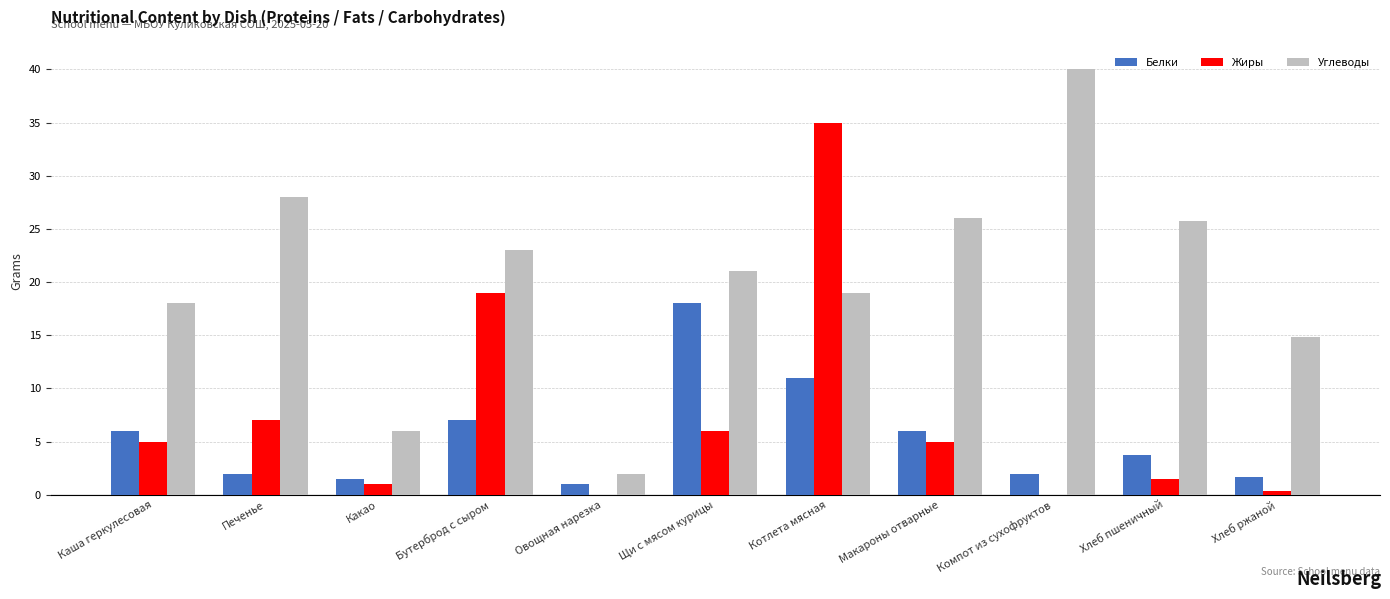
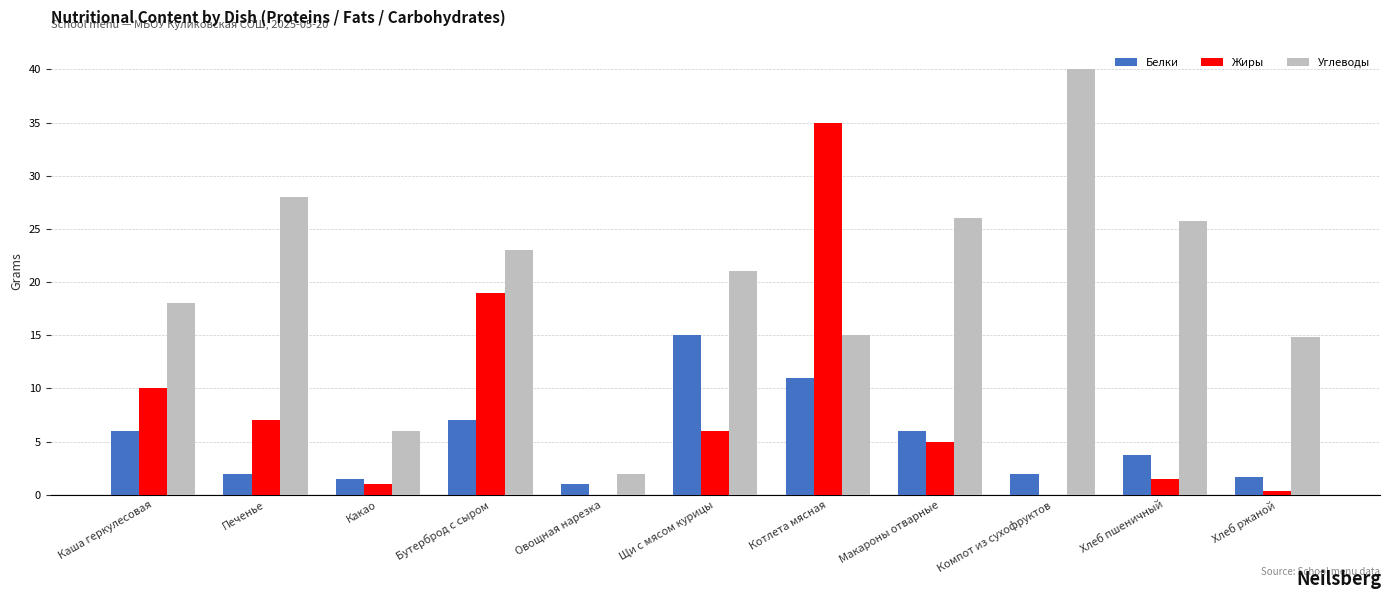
  {
    "Белки": {
      "Каша геркулесовая": 6,
      "Печенье": 2,
      "Какао": 1.5,
      "Бутерброд с сыром": 7,
      "Овощная нарезка": 1,
-     "Щи с мясом курицы": 18,
+     "Щи с мясом курицы": 15,
      "Котлета мясная": 11,
      "Макароны отварные": 6,
      "Компот из сухофруктов": 2,
      "Хлеб пшеничный": 3.8,
      "Хлеб ржаной": 1.7
    },
    "Жиры": {
-     "Каша геркулесовая": 5,
+     "Каша геркулесовая": 10,
      "Печенье": 7,
      "Какао": 1,
      "Бутерброд с сыром": 19,
      "Овощная нарезка": 0,
      "Щи с мясом курицы": 6,
      "Котлета мясная": 35,
      "Макароны отварные": 5,
      "Компот из сухофруктов": 0,
      "Хлеб пшеничный": 1.5,
      "Хлеб ржаной": 0.3
    },
    "Углеводы": {
      "Каша геркулесовая": 18,
      "Печенье": 28,
      "Какао": 6,
      "Бутерброд с сыром": 23,
      "Овощная нарезка": 2,
      "Щи с мясом курицы": 21,
-     "Котлета мясная": 19,
+     "Котлета мясная": 15,
      "Макароны отварные": 26,
      "Компот из сухофруктов": 40,
      "Хлеб пшеничный": 25.7,
      "Хлеб ржаной": 15
    }
  }
